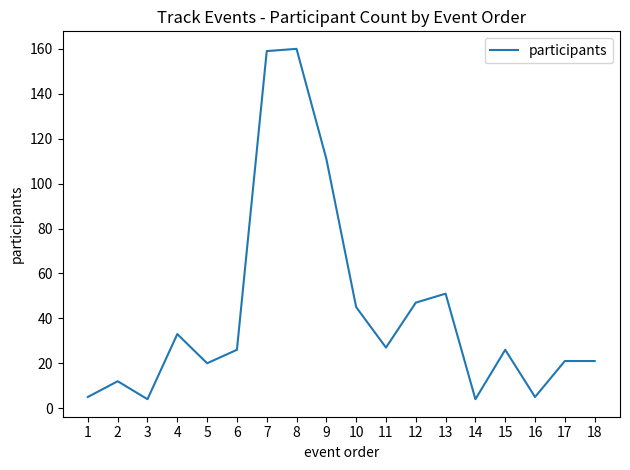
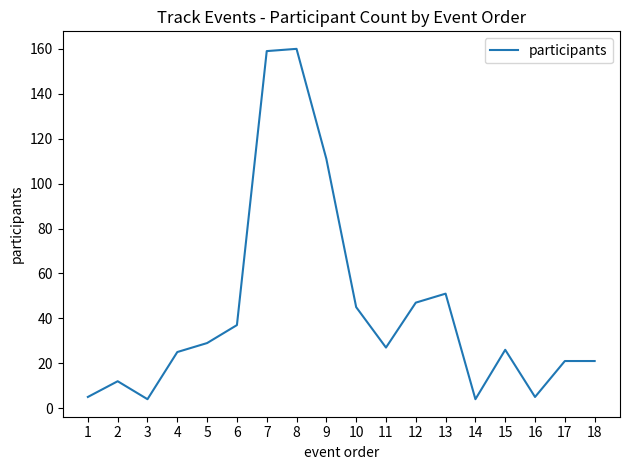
  {
    "1": 5,
    "2": 12,
    "3": 4,
-   "4": 33,
-   "5": 20,
-   "6": 26,
+   "4": 25,
+   "5": 29,
+   "6": 37,
    "7": 159,
    "8": 160,
    "9": 111,
    "10": 45,
    "11": 27,
    "12": 47,
    "13": 51,
    "14": 4,
    "15": 26,
    "16": 5,
    "17": 21,
    "18": 21
  }
